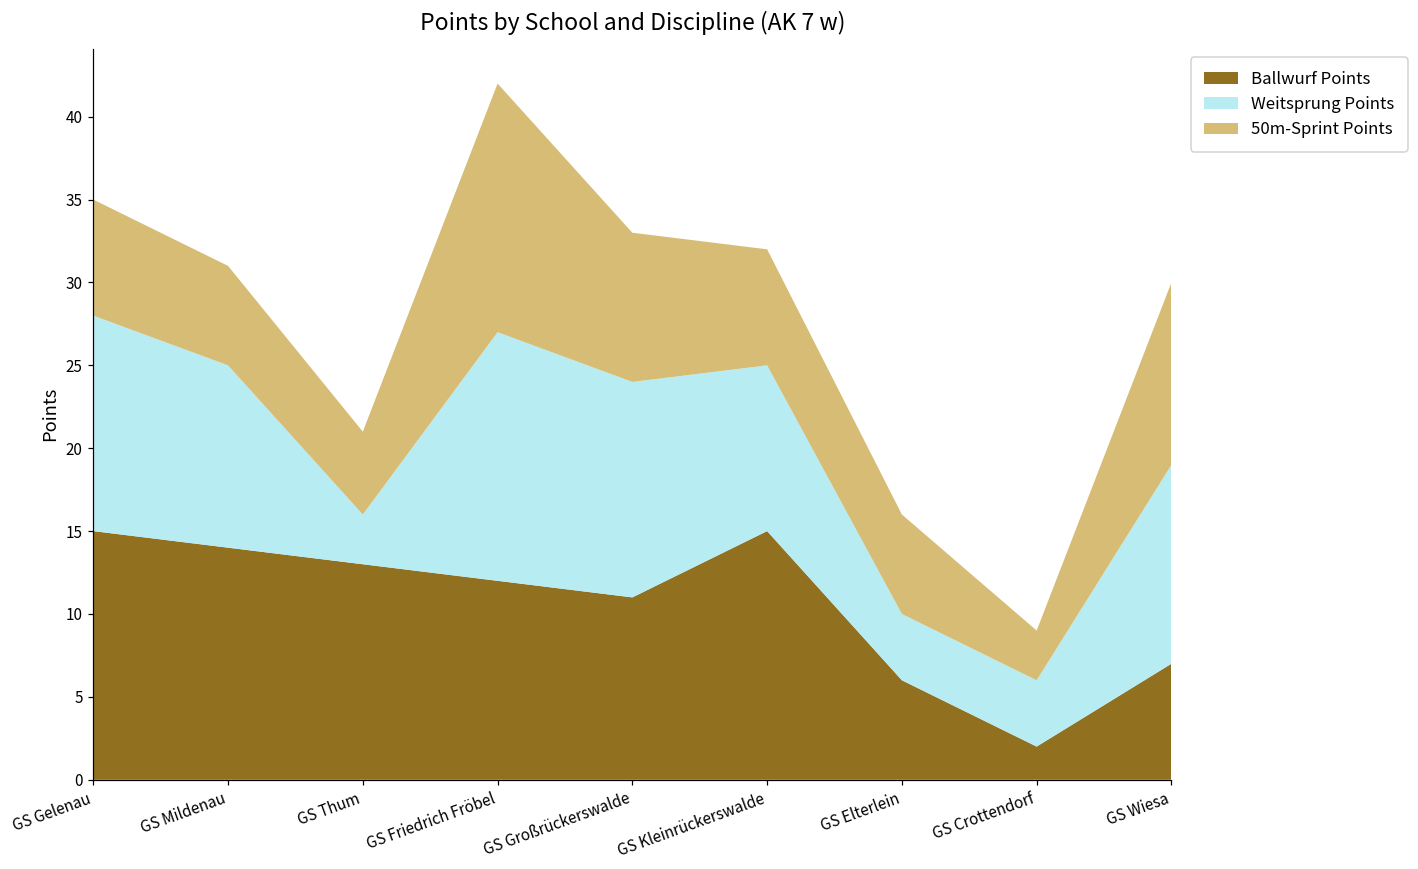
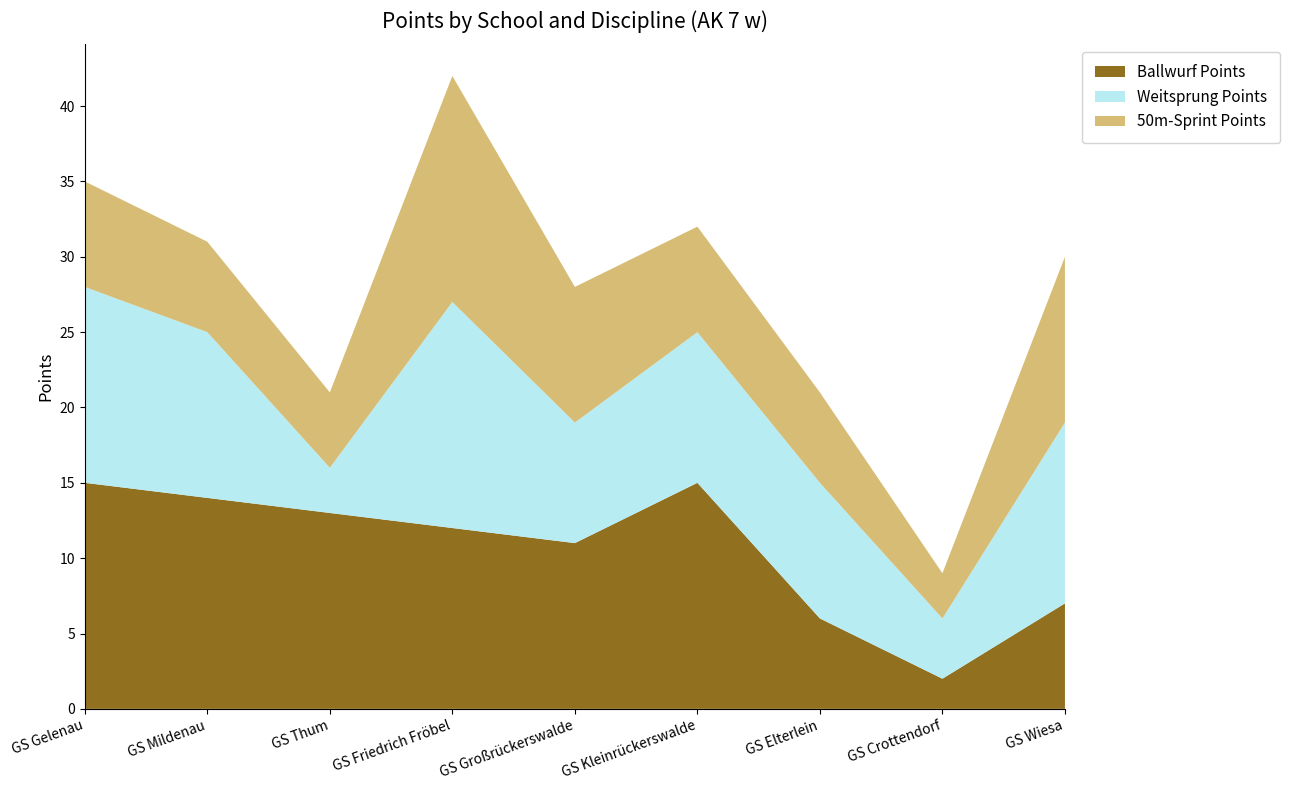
  {
    "Ballwurf Points": {
      "GS Gelenau": 15,
      "GS Mildenau": 14,
      "GS Thum": 13,
      "GS Friedrich Fröbel": 12,
      "GS Großrückerswalde": 11,
      "GS Kleinrückerswalde": 15,
      "GS Elterlein": 6,
      "GS Crottendorf": 2,
      "GS Wiesa": 7
    },
    "Weitsprung Points": {
      "GS Gelenau": 13,
      "GS Mildenau": 11,
      "GS Thum": 3,
      "GS Friedrich Fröbel": 15,
-     "GS Großrückerswalde": 13,
+     "GS Großrückerswalde": 8,
      "GS Kleinrückerswalde": 10,
-     "GS Elterlein": 4,
+     "GS Elterlein": 9,
      "GS Crottendorf": 4,
      "GS Wiesa": 12
    },
    "50m-Sprint Points": {
      "GS Gelenau": 7,
      "GS Mildenau": 6,
      "GS Thum": 5,
      "GS Friedrich Fröbel": 15,
      "GS Großrückerswalde": 9,
      "GS Kleinrückerswalde": 7,
      "GS Elterlein": 6,
      "GS Crottendorf": 3,
      "GS Wiesa": 11
    }
  }
